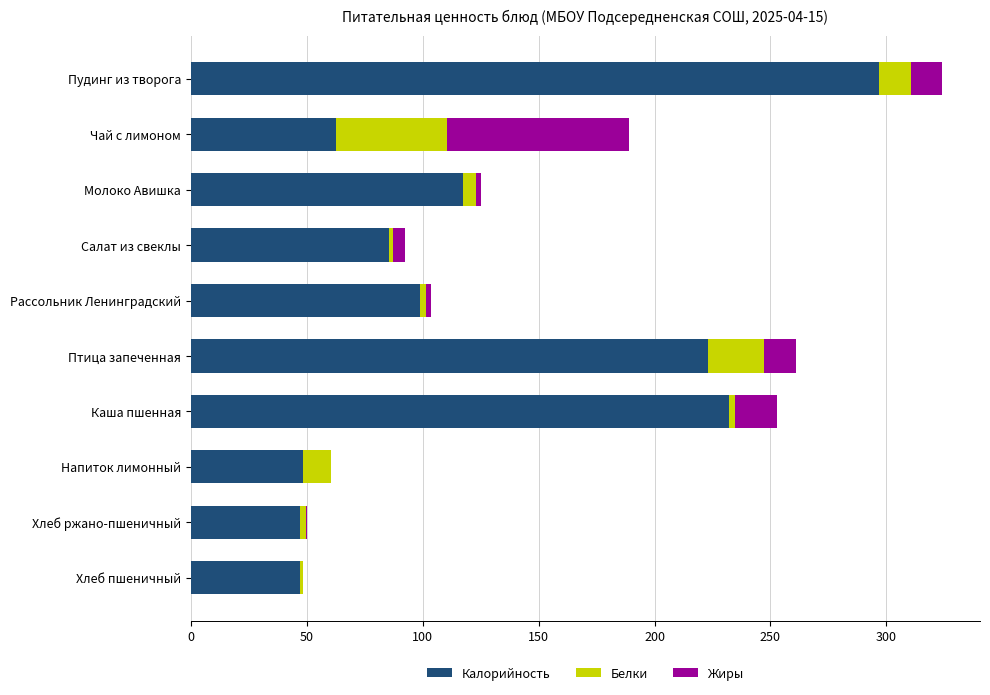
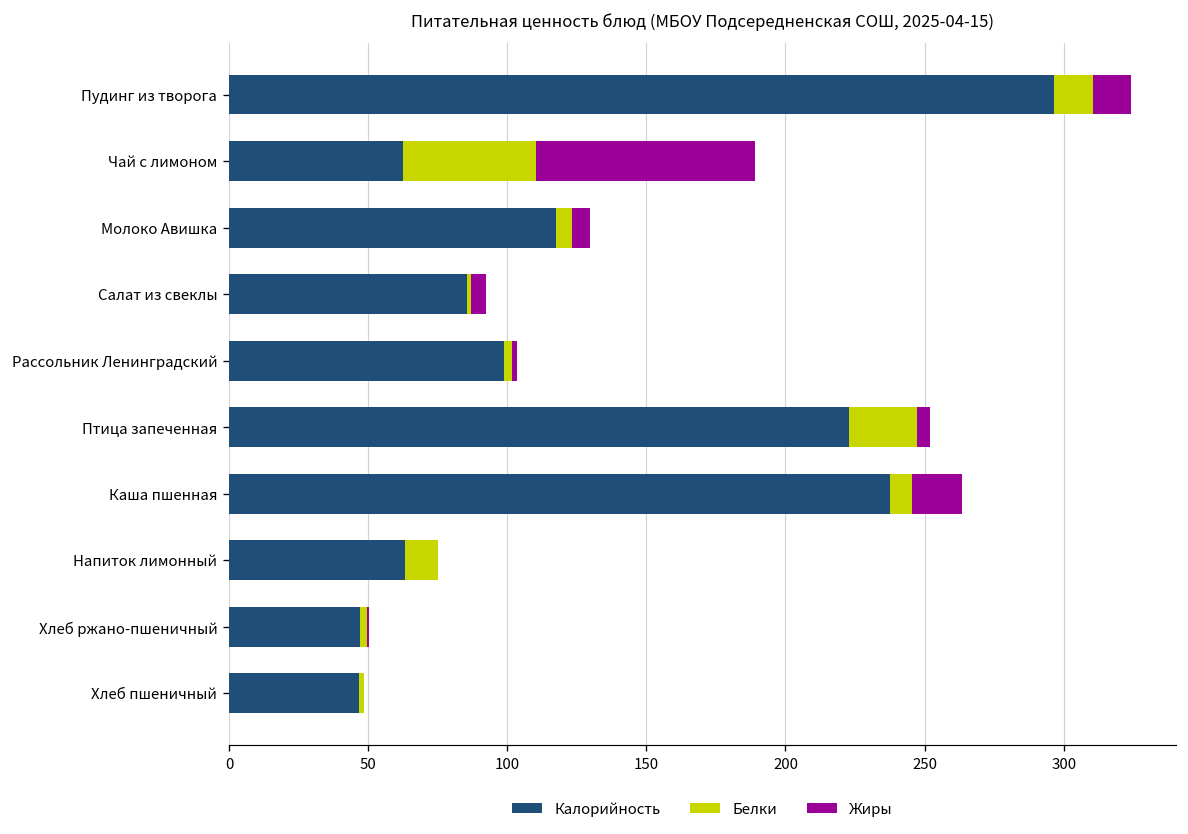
  {
    "Калорийность": {
      "Пудинг из творога": 297,
      "Чай с лимоном": 62,
      "Молоко Авишка": 118,
      "Салат из свеклы": 86,
      "Рассольник Ленинградский": 99,
      "Птица запеченная": 223,
-     "Каша пшенная": 232,
-     "Напиток лимонный": 48,
+     "Каша пшенная": 237,
+     "Напиток лимонный": 63,
      "Хлеб ржано-пшеничный": 47,
      "Хлеб пшеничный": 47
    },
    "Белки": {
      "Пудинг из творога": 14,
      "Чай с лимоном": 48,
      "Молоко Авишка": 6,
      "Салат из свеклы": 1,
      "Рассольник Ленинградский": 3,
      "Птица запеченная": 24,
-     "Каша пшенная": 3,
+     "Каша пшенная": 8,
      "Напиток лимонный": 12,
      "Хлеб ржано-пшеничный": 3,
      "Хлеб пшеничный": 2
    },
    "Жиры": {
      "Пудинг из творога": 14,
      "Чай с лимоном": 79,
-     "Молоко Авишка": 2,
+     "Молоко Авишка": 6,
      "Салат из свеклы": 5,
      "Рассольник Ленинградский": 2,
-     "Птица запеченная": 14,
+     "Птица запеченная": 5,
      "Каша пшенная": 18,
      "Напиток лимонный": 0
    }
  }
